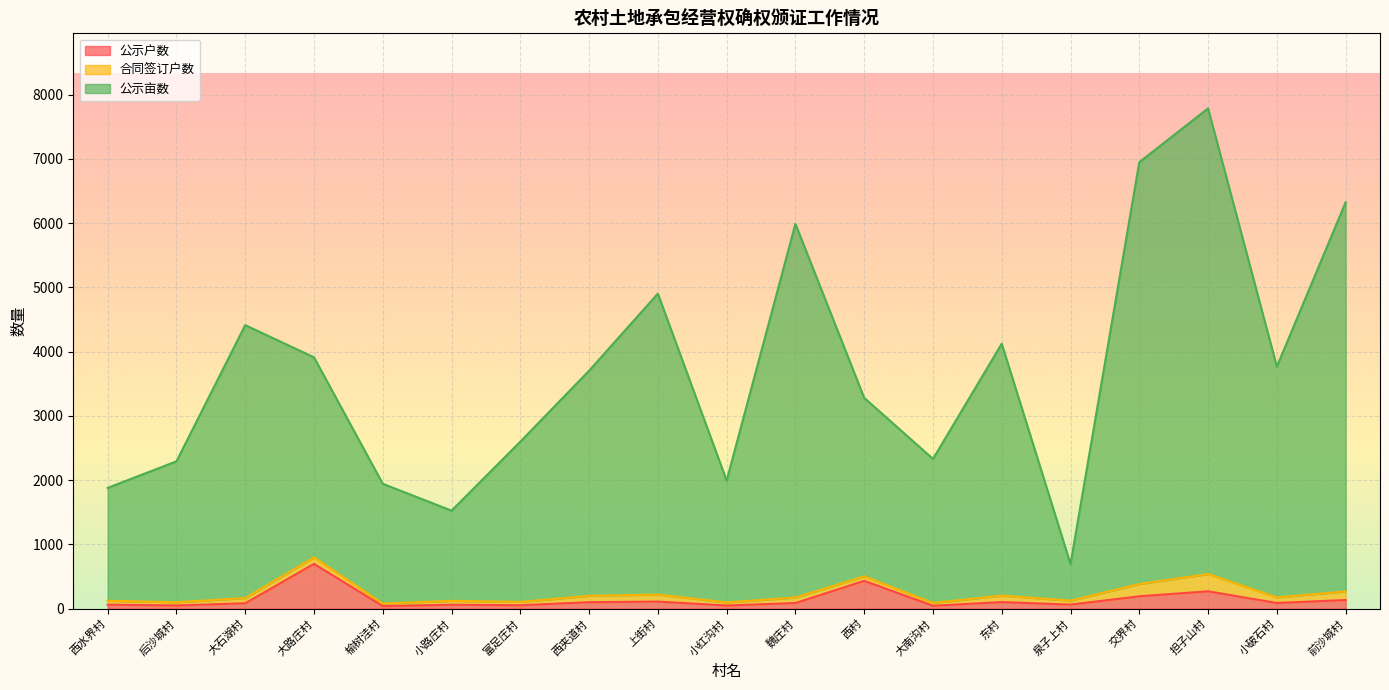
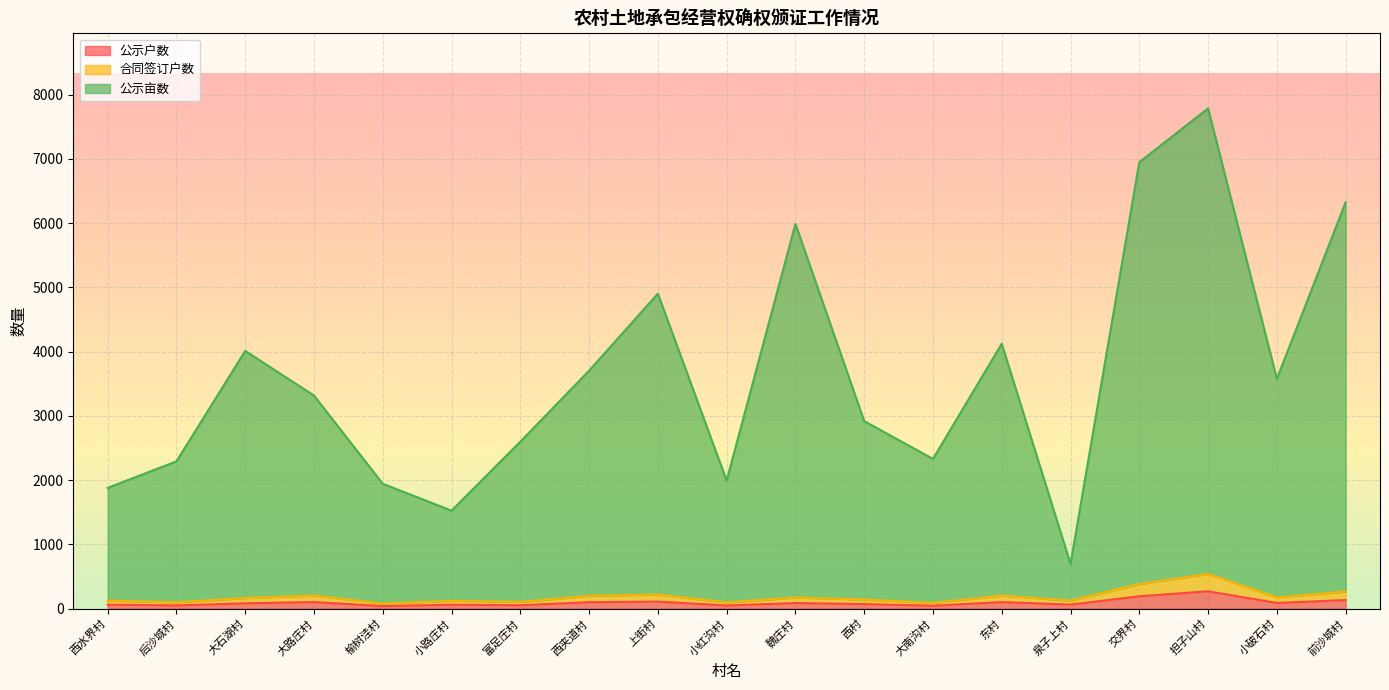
  {
    "公示户数": {
      "西水界村": 100,
      "后沙城村": 0,
      "大石湖村": 100,
-     "大路庄村": 700,
+     "大路庄村": 100,
      "小路庄村": 100,
      "富足庄村": 100,
      "西夹道村": 100,
      "上街村": 100,
      "小红沟村": 0,
      "魏庄村": 100,
-     "西村": 400,
+     "西村": 100,
      "大南沟村": 0,
      "东村": 100,
      "泉子上村": 100,
      "交界村": 200,
      "担子山村": 300,
      "小破石村": 100,
      "前沙城村": 100
    },
    "合同签订户数": {
      "西水界村": 100,
      "后沙城村": 0,
      "大石湖村": 100,
      "大路庄村": 100,
      "小路庄村": 100,
      "富足庄村": 100,
      "西夹道村": 100,
      "上街村": 100,
      "小红沟村": 0,
      "魏庄村": 100,
      "西村": 100,
      "大南沟村": 0,
      "东村": 100,
      "泉子上村": 100,
      "交界村": 200,
      "担子山村": 300,
      "小破石村": 100,
      "前沙城村": 100
    },
    "公示亩数": {
      "西水界村": 1800,
      "后沙城村": 2200,
-     "大石湖村": 4200,
+     "大石湖村": 3800,
      "大路庄村": 3100,
      "榆树洼村": 1900,
      "小路庄村": 1400,
      "富足庄村": 2500,
      "西夹道村": 3500,
      "上街村": 4700,
      "小红沟村": 1900,
      "魏庄村": 5800,
      "西村": 2800,
      "大南沟村": 2200,
      "东村": 3900,
      "泉子上村": 600,
      "交界村": 6600,
      "担子山村": 7200,
-     "小破石村": 3600,
+     "小破石村": 3400,
      "前沙城村": 6100
    }
  }
